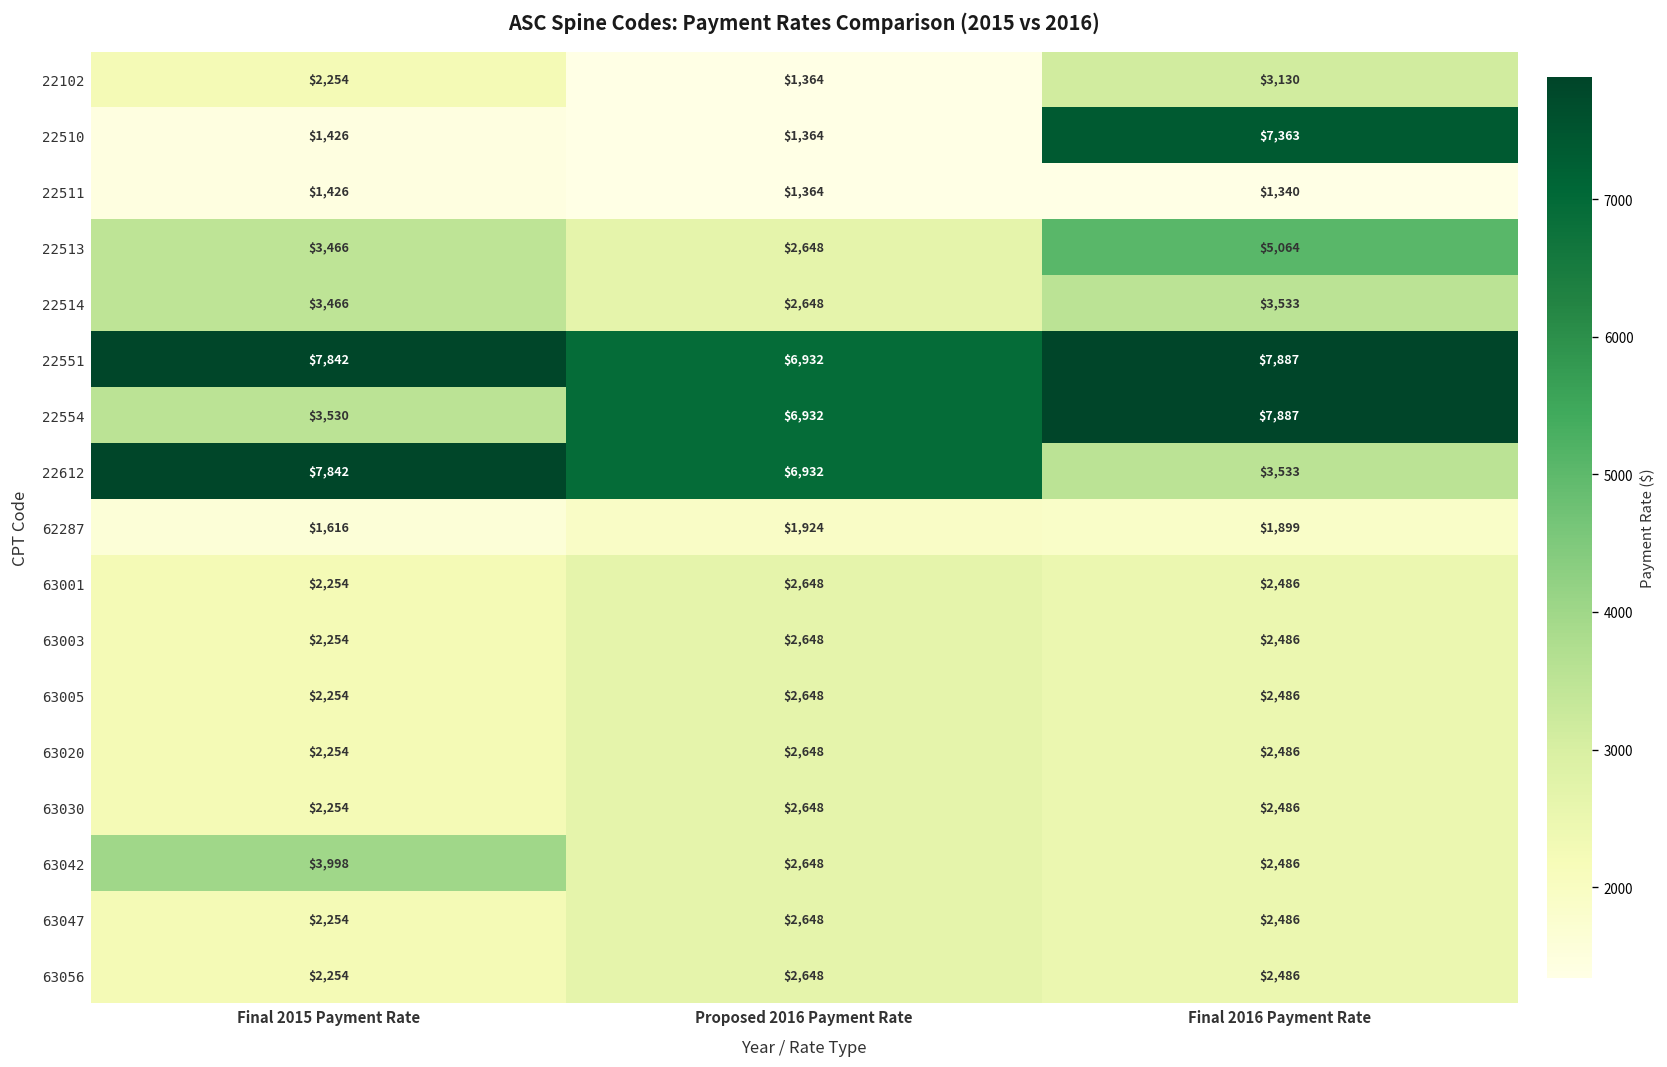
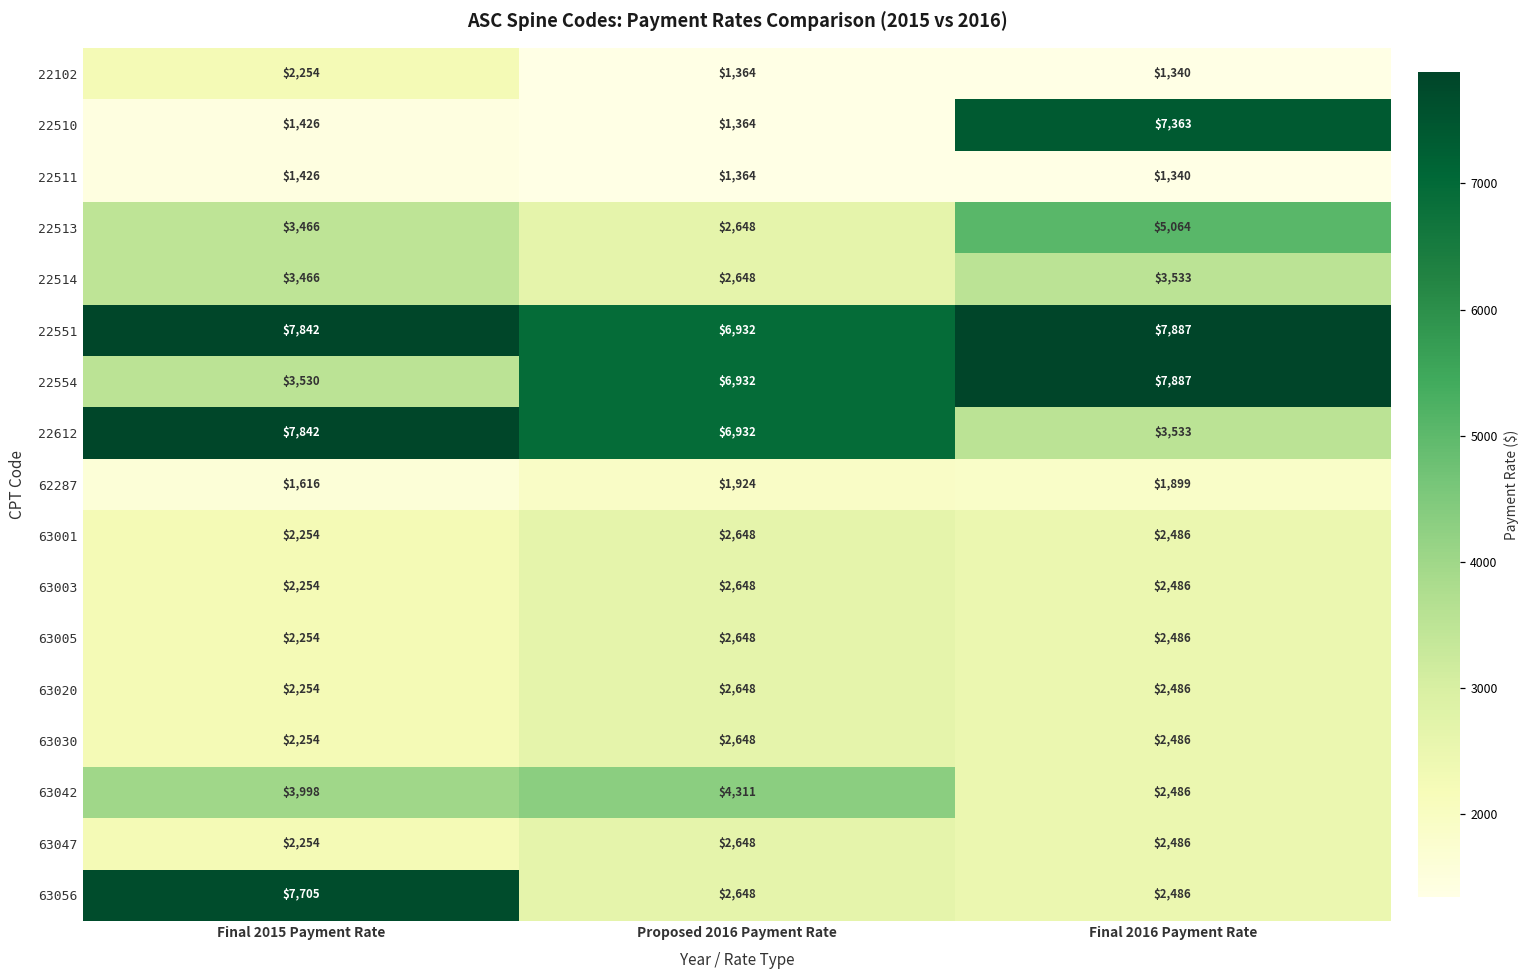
  {
    "22102": {
      "Final 2015 Payment Rate": "$2,254",
      "Proposed 2016 Payment Rate": "$1,364",
-     "Final 2016 Payment Rate": "$3,130"
+     "Final 2016 Payment Rate": "$1,340"
    },
    "22510": {
      "Final 2015 Payment Rate": "$1,426",
      "Proposed 2016 Payment Rate": "$1,364",
      "Final 2016 Payment Rate": "$7,363"
    },
    "22511": {
      "Final 2015 Payment Rate": "$1,426",
      "Proposed 2016 Payment Rate": "$1,364",
      "Final 2016 Payment Rate": "$1,340"
    },
    "22513": {
      "Final 2015 Payment Rate": "$3,466",
      "Proposed 2016 Payment Rate": "$2,648",
      "Final 2016 Payment Rate": "$5,064"
    },
    "22514": {
      "Final 2015 Payment Rate": "$3,466",
      "Proposed 2016 Payment Rate": "$2,648",
      "Final 2016 Payment Rate": "$3,533"
    },
    "22551": {
      "Final 2015 Payment Rate": "$7,842",
      "Proposed 2016 Payment Rate": "$6,932",
      "Final 2016 Payment Rate": "$7,887"
    },
    "22554": {
      "Final 2015 Payment Rate": "$3,530",
      "Proposed 2016 Payment Rate": "$6,932",
      "Final 2016 Payment Rate": "$7,887"
    },
    "22612": {
      "Final 2015 Payment Rate": "$7,842",
      "Proposed 2016 Payment Rate": "$6,932",
      "Final 2016 Payment Rate": "$3,533"
    },
    "62287": {
      "Final 2015 Payment Rate": "$1,616",
      "Proposed 2016 Payment Rate": "$1,924",
      "Final 2016 Payment Rate": "$1,899"
    },
    "63001": {
      "Final 2015 Payment Rate": "$2,254",
      "Proposed 2016 Payment Rate": "$2,648",
      "Final 2016 Payment Rate": "$2,486"
    },
    "63003": {
      "Final 2015 Payment Rate": "$2,254",
      "Proposed 2016 Payment Rate": "$2,648",
      "Final 2016 Payment Rate": "$2,486"
    },
    "63005": {
      "Final 2015 Payment Rate": "$2,254",
      "Proposed 2016 Payment Rate": "$2,648",
      "Final 2016 Payment Rate": "$2,486"
    },
    "63020": {
      "Final 2015 Payment Rate": "$2,254",
      "Proposed 2016 Payment Rate": "$2,648",
      "Final 2016 Payment Rate": "$2,486"
    },
    "63030": {
      "Final 2015 Payment Rate": "$2,254",
      "Proposed 2016 Payment Rate": "$2,648",
      "Final 2016 Payment Rate": "$2,486"
    },
    "63042": {
      "Final 2015 Payment Rate": "$3,998",
-     "Proposed 2016 Payment Rate": "$2,648",
+     "Proposed 2016 Payment Rate": "$4,311",
      "Final 2016 Payment Rate": "$2,486"
    },
    "63047": {
      "Final 2015 Payment Rate": "$2,254",
      "Proposed 2016 Payment Rate": "$2,648",
      "Final 2016 Payment Rate": "$2,486"
    },
    "63056": {
-     "Final 2015 Payment Rate": "$2,254",
+     "Final 2015 Payment Rate": "$7,705",
      "Proposed 2016 Payment Rate": "$2,648",
      "Final 2016 Payment Rate": "$2,486"
    }
  }
